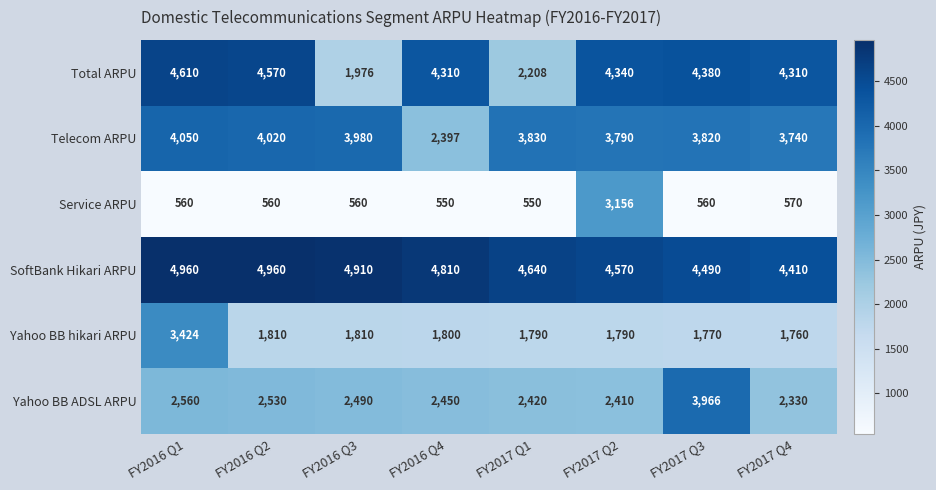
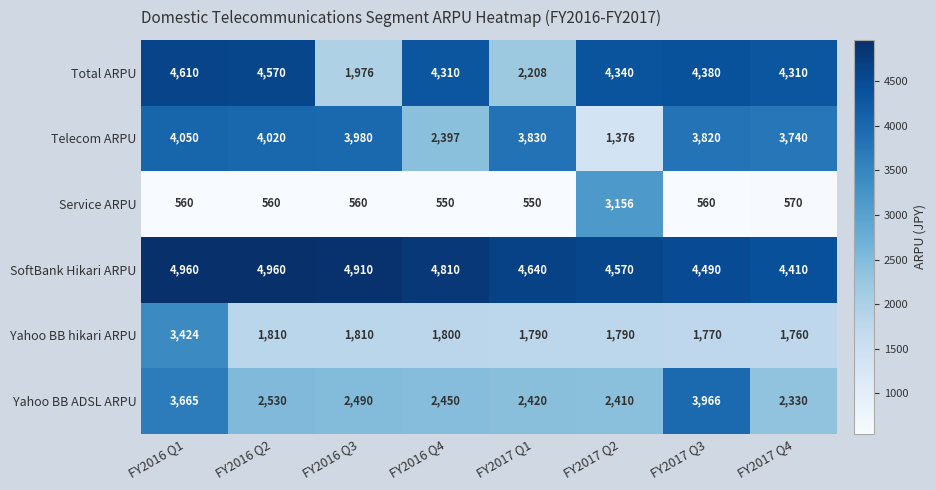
  {
    "Total ARPU": {
      "FY2016 Q1": "4,610",
      "FY2016 Q2": "4,570",
      "FY2016 Q3": "1,976",
      "FY2016 Q4": "4,310",
      "FY2017 Q1": "2,208",
      "FY2017 Q2": "4,340",
      "FY2017 Q3": "4,380",
      "FY2017 Q4": "4,310"
    },
    "Telecom ARPU": {
      "FY2016 Q1": "4,050",
      "FY2016 Q2": "4,020",
      "FY2016 Q3": "3,980",
      "FY2016 Q4": "2,397",
      "FY2017 Q1": "3,830",
-     "FY2017 Q2": "3,790",
+     "FY2017 Q2": "1,376",
      "FY2017 Q3": "3,820",
      "FY2017 Q4": "3,740"
    },
    "Service ARPU": {
      "FY2016 Q1": "560",
      "FY2016 Q2": "560",
      "FY2016 Q3": "560",
      "FY2016 Q4": "550",
      "FY2017 Q1": "550",
      "FY2017 Q2": "3,156",
      "FY2017 Q3": "560",
      "FY2017 Q4": "570"
    },
    "SoftBank Hikari ARPU": {
      "FY2016 Q1": "4,960",
      "FY2016 Q2": "4,960",
      "FY2016 Q3": "4,910",
      "FY2016 Q4": "4,810",
      "FY2017 Q1": "4,640",
      "FY2017 Q2": "4,570",
      "FY2017 Q3": "4,490",
      "FY2017 Q4": "4,410"
    },
    "Yahoo BB hikari ARPU": {
      "FY2016 Q1": "3,424",
      "FY2016 Q2": "1,810",
      "FY2016 Q3": "1,810",
      "FY2016 Q4": "1,800",
      "FY2017 Q1": "1,790",
      "FY2017 Q2": "1,790",
      "FY2017 Q3": "1,770",
      "FY2017 Q4": "1,760"
    },
    "Yahoo BB ADSL ARPU": {
-     "FY2016 Q1": "2,560",
+     "FY2016 Q1": "3,665",
      "FY2016 Q2": "2,530",
      "FY2016 Q3": "2,490",
      "FY2016 Q4": "2,450",
      "FY2017 Q1": "2,420",
      "FY2017 Q2": "2,410",
      "FY2017 Q3": "3,966",
      "FY2017 Q4": "2,330"
    }
  }
